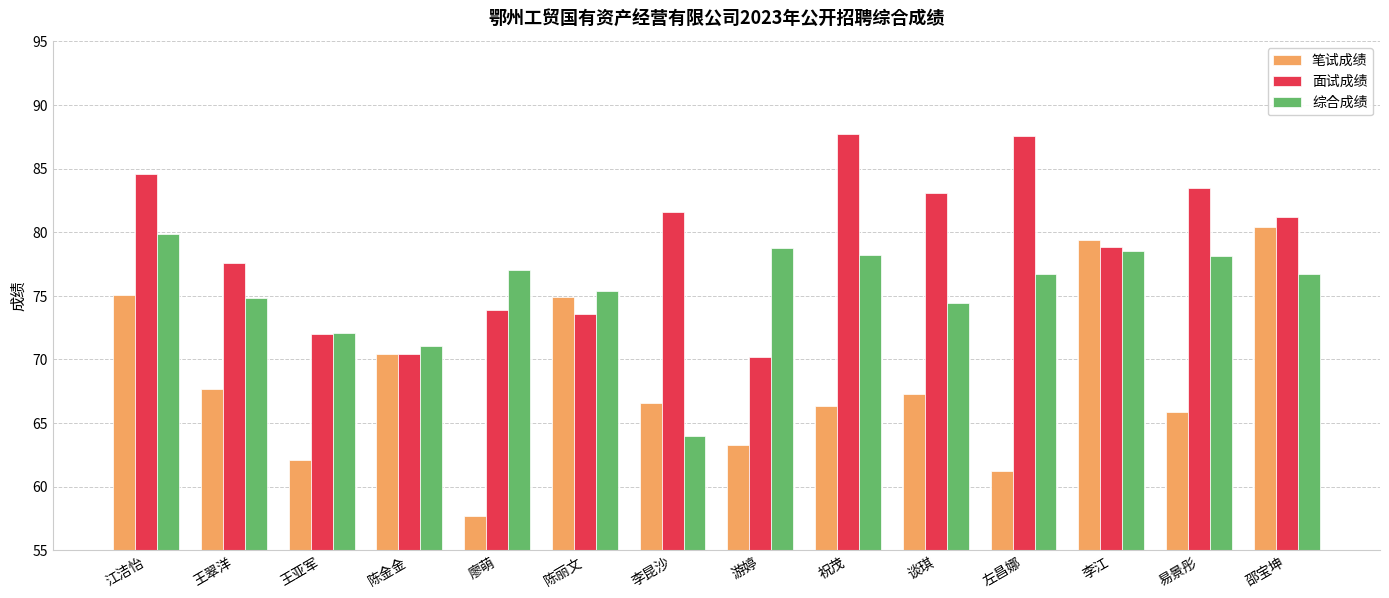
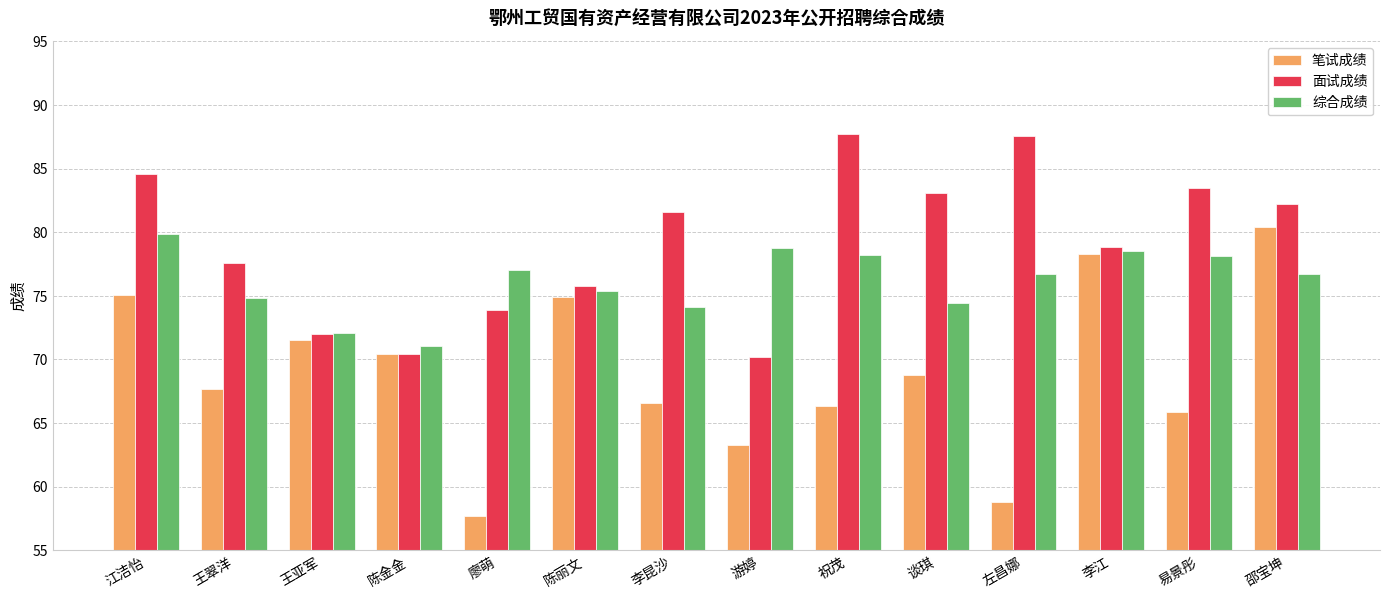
  {
    "笔试成绩": {
      "江洁怡": 75.1,
      "王翠洋": 67.7,
-     "王亚军": 62.1,
+     "王亚军": 71.5,
      "陈金金": 70.4,
      "廖萌": 57.7,
      "陈丽文": 74.9,
      "李昆沙": 66.6,
      "游婷": 63.3,
      "祝茂": 66.3,
-     "谈琪": 67.3,
-     "左昌娜": 61.2,
-     "李江": 79.4,
+     "谈琪": 68.8,
+     "左昌娜": 58.8,
+     "李江": 78.3,
      "易景彤": 65.9,
      "邵宝坤": 80.4
    },
    "面试成绩": {
      "江洁怡": 84.6,
      "王翠洋": 77.6,
      "王亚军": 72.0,
      "陈金金": 70.4,
      "廖萌": 73.9,
-     "陈丽文": 73.6,
+     "陈丽文": 75.8,
      "李昆沙": 81.6,
      "游婷": 70.2,
      "祝茂": 87.7,
      "谈琪": 83.1,
      "左昌娜": 87.6,
      "李江": 78.8,
      "易景彤": 83.5,
-     "邵宝坤": 81.2
+     "邵宝坤": 82.2
    },
    "综合成绩": {
      "江洁怡": 79.9,
      "王翠洋": 74.9,
      "王亚军": 72.1,
      "陈金金": 71.1,
      "廖萌": 77.0,
      "陈丽文": 75.4,
-     "李昆沙": 64.0,
+     "李昆沙": 74.1,
      "游婷": 78.7,
      "祝茂": 78.2,
      "谈琪": 74.4,
      "左昌娜": 76.7,
      "李江": 78.6,
      "易景彤": 78.1,
      "邵宝坤": 76.8
    }
  }
